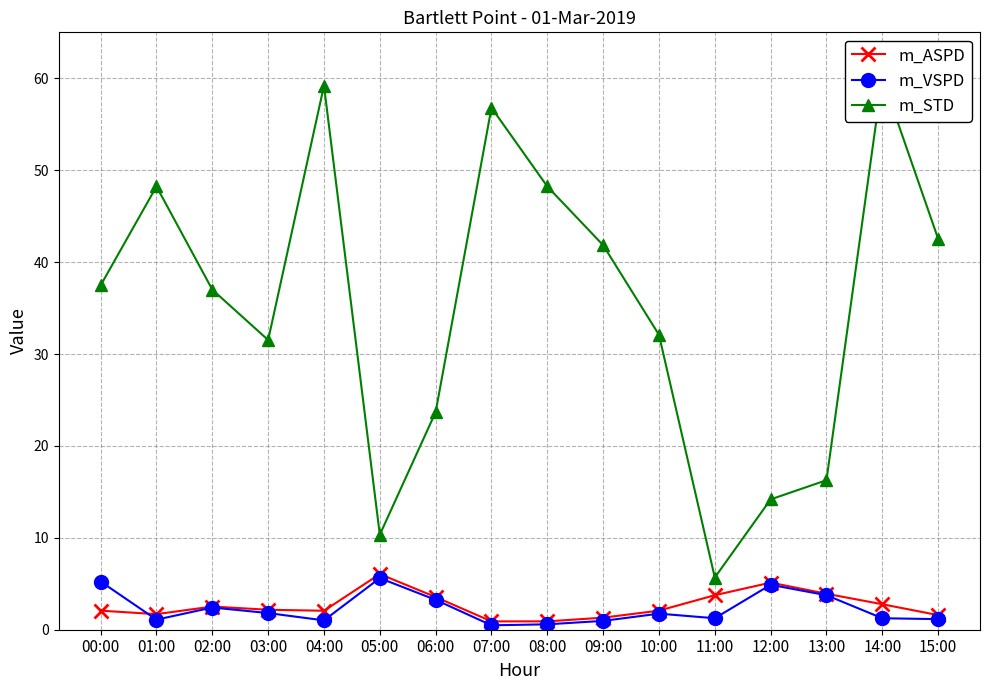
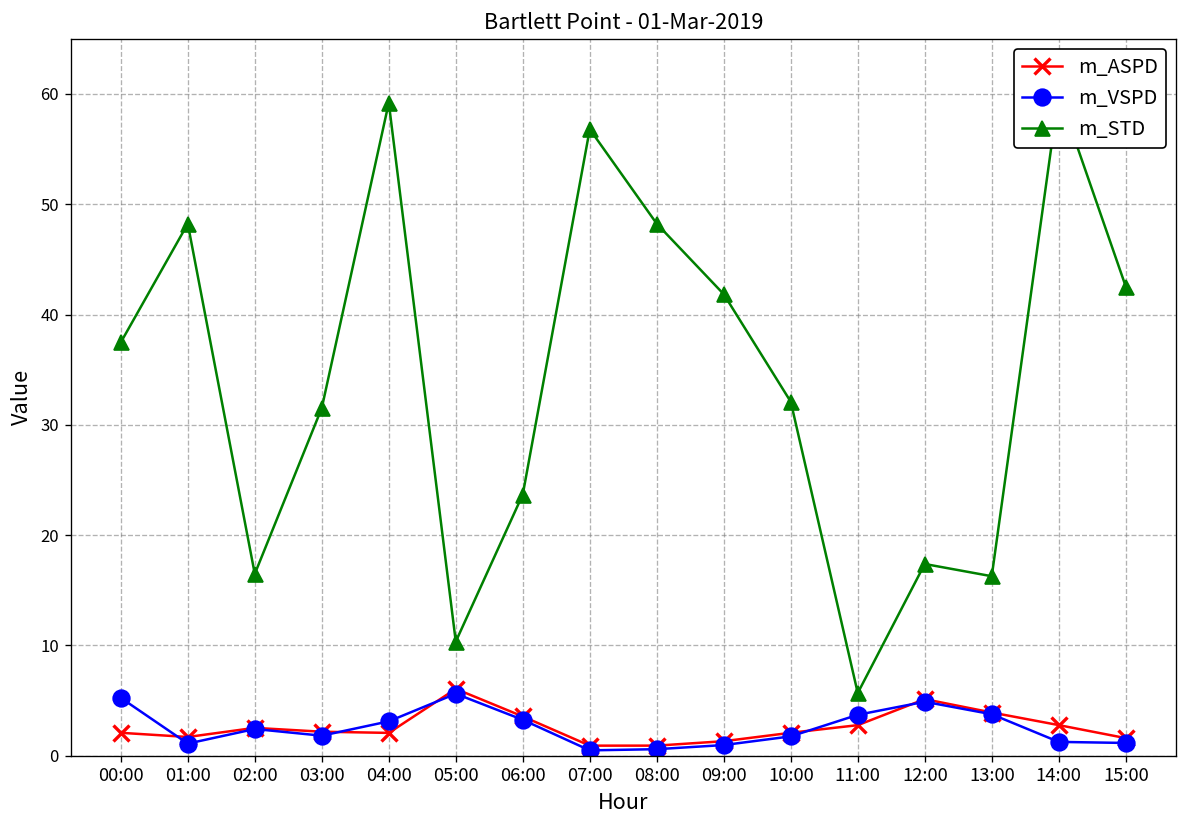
  {
    "m_ASPD": {
      "00:00": 2,
      "01:00": 2,
      "03:00": 2,
      "04:00": 2,
      "05:00": 6,
      "06:00": 4,
      "07:00": 1,
      "08:00": 1,
      "09:00": 1,
      "10:00": 2,
-     "11:00": 4,
+     "11:00": 3,
      "14:00": 3,
      "15:00": 2
    },
    "m_VSPD": {
      "00:00": 5,
      "01:00": 1,
      "03:00": 2,
-     "04:00": 1,
+     "04:00": 3,
      "05:00": 6,
      "06:00": 3,
      "07:00": 0,
      "08:00": 1,
      "09:00": 1,
      "10:00": 2,
-     "11:00": 1,
+     "11:00": 4,
      "14:00": 1,
      "15:00": 1
    },
    "m_STD": {
      "00:00": 37,
      "01:00": 48,
-     "02:00": 37,
+     "02:00": 16,
      "03:00": 32,
      "04:00": 59,
      "05:00": 10,
      "06:00": 24,
      "07:00": 57,
      "08:00": 48,
      "09:00": 42,
      "10:00": 32,
      "11:00": 6,
-     "12:00": 14,
+     "12:00": 17,
      "13:00": 16,
      "15:00": 43
    }
  }
